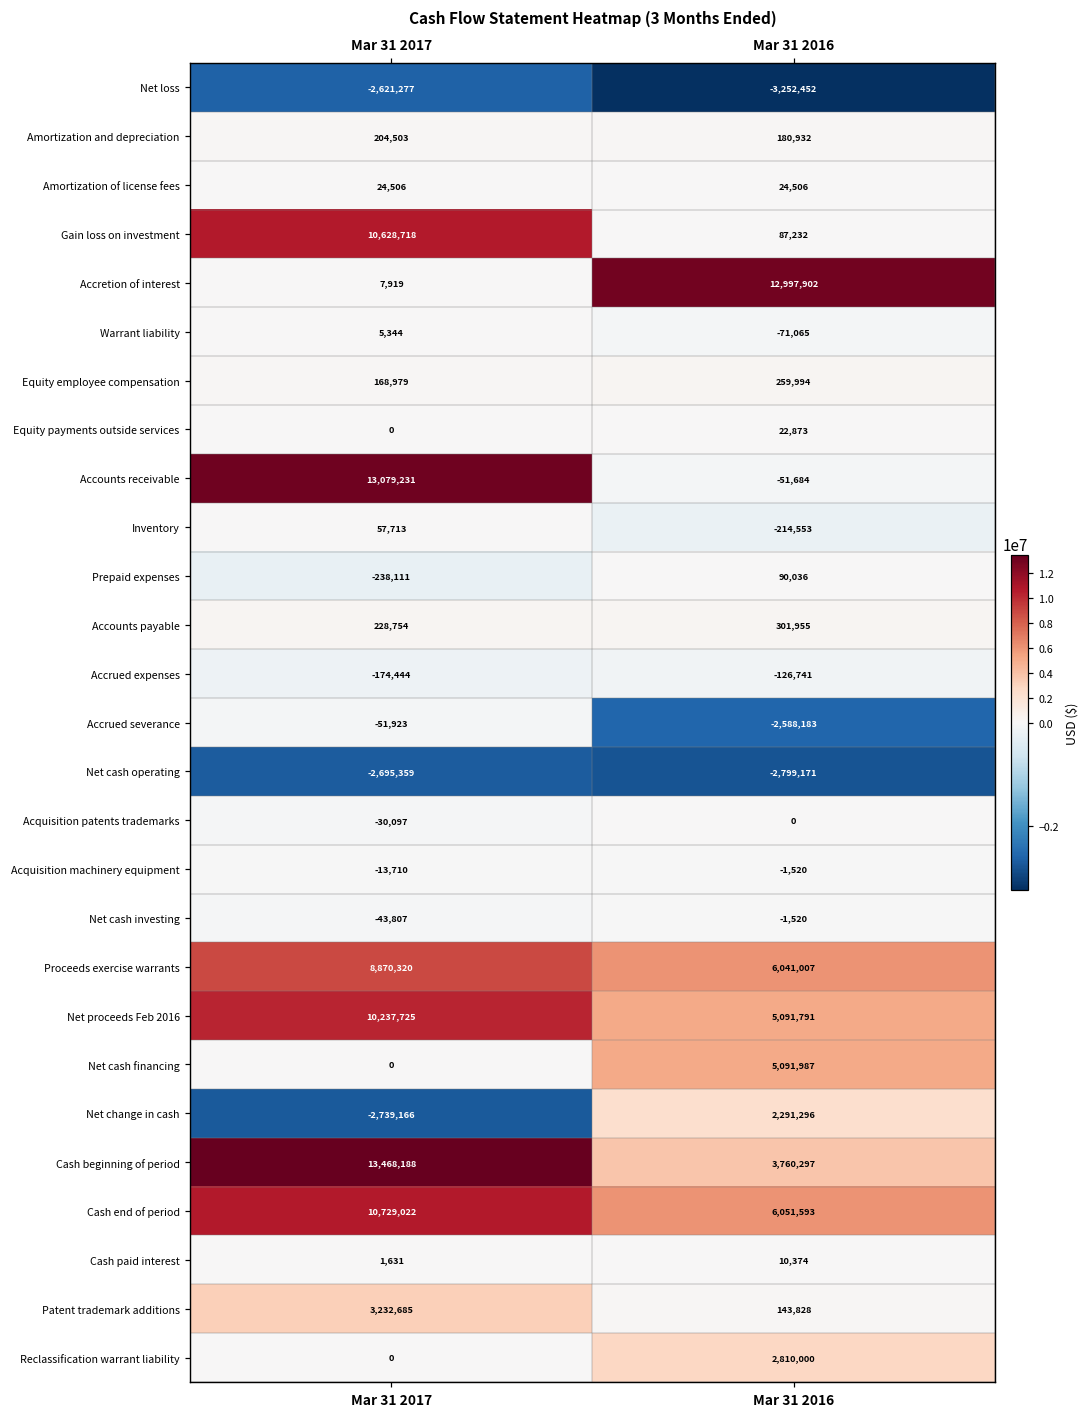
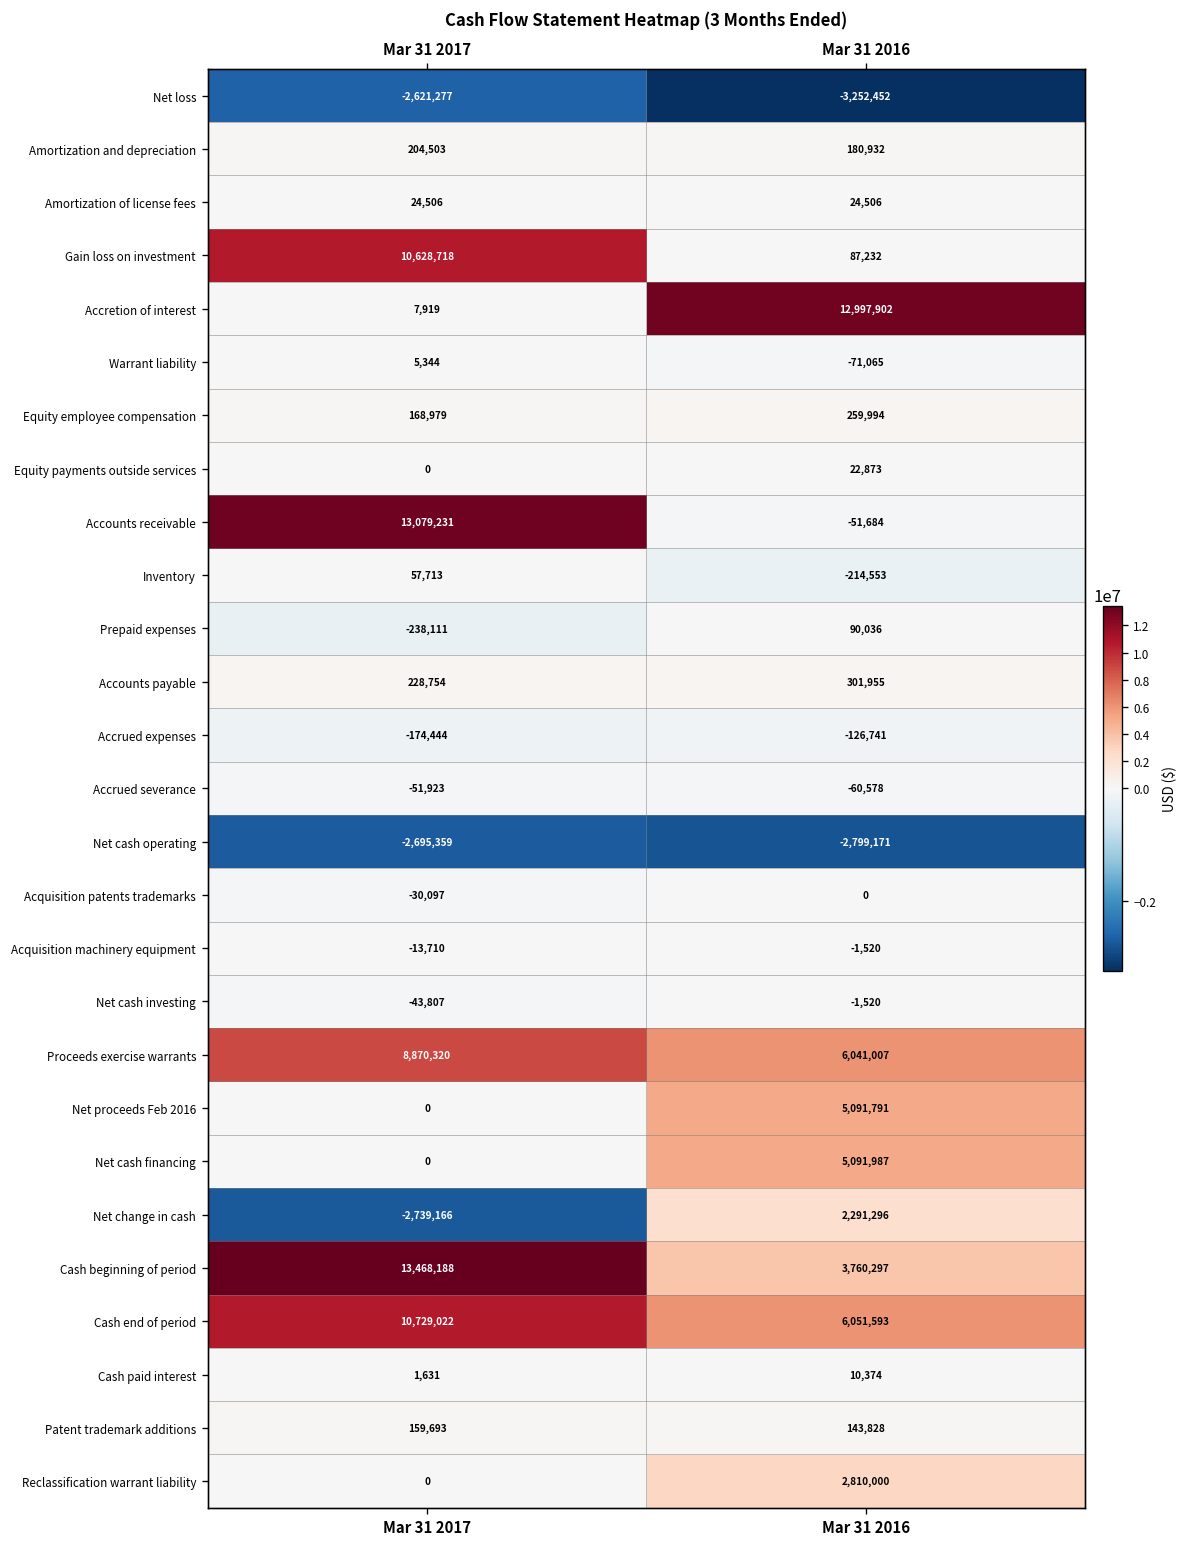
  {
    "Net loss": {
      "Mar 31 2017": "-2,621,277",
      "Mar 31 2016": "-3,252,452"
    },
    "Amortization and depreciation": {
      "Mar 31 2017": "204,503",
      "Mar 31 2016": "180,932"
    },
    "Amortization of license fees": {
      "Mar 31 2017": "24,506",
      "Mar 31 2016": "24,506"
    },
    "Gain loss on investment": {
      "Mar 31 2017": "10,628,718",
      "Mar 31 2016": "87,232"
    },
    "Accretion of interest": {
      "Mar 31 2017": "7,919",
      "Mar 31 2016": "12,997,902"
    },
    "Warrant liability": {
      "Mar 31 2017": "5,344",
      "Mar 31 2016": "-71,065"
    },
    "Equity employee compensation": {
      "Mar 31 2017": "168,979",
      "Mar 31 2016": "259,994"
    },
    "Equity payments outside services": {
      "Mar 31 2017": "0",
      "Mar 31 2016": "22,873"
    },
    "Accounts receivable": {
      "Mar 31 2017": "13,079,231",
      "Mar 31 2016": "-51,684"
    },
    "Inventory": {
      "Mar 31 2017": "57,713",
      "Mar 31 2016": "-214,553"
    },
    "Prepaid expenses": {
      "Mar 31 2017": "-238,111",
      "Mar 31 2016": "90,036"
    },
    "Accounts payable": {
      "Mar 31 2017": "228,754",
      "Mar 31 2016": "301,955"
    },
    "Accrued expenses": {
      "Mar 31 2017": "-174,444",
      "Mar 31 2016": "-126,741"
    },
    "Accrued severance": {
      "Mar 31 2017": "-51,923",
-     "Mar 31 2016": "-2,588,183"
+     "Mar 31 2016": "-60,578"
    },
    "Net cash operating": {
      "Mar 31 2017": "-2,695,359",
      "Mar 31 2016": "-2,799,171"
    },
    "Acquisition patents trademarks": {
      "Mar 31 2017": "-30,097",
      "Mar 31 2016": "0"
    },
    "Acquisition machinery equipment": {
      "Mar 31 2017": "-13,710",
      "Mar 31 2016": "-1,520"
    },
    "Net cash investing": {
      "Mar 31 2017": "-43,807",
      "Mar 31 2016": "-1,520"
    },
    "Proceeds exercise warrants": {
      "Mar 31 2017": "8,870,320",
      "Mar 31 2016": "6,041,007"
    },
    "Net proceeds Feb 2016": {
-     "Mar 31 2017": "10,237,725",
+     "Mar 31 2017": "0",
      "Mar 31 2016": "5,091,791"
    },
    "Net cash financing": {
      "Mar 31 2017": "0",
      "Mar 31 2016": "5,091,987"
    },
    "Net change in cash": {
      "Mar 31 2017": "-2,739,166",
      "Mar 31 2016": "2,291,296"
    },
    "Cash beginning of period": {
      "Mar 31 2017": "13,468,188",
      "Mar 31 2016": "3,760,297"
    },
    "Cash end of period": {
      "Mar 31 2017": "10,729,022",
      "Mar 31 2016": "6,051,593"
    },
    "Cash paid interest": {
      "Mar 31 2017": "1,631",
      "Mar 31 2016": "10,374"
    },
    "Patent trademark additions": {
-     "Mar 31 2017": "3,232,685",
+     "Mar 31 2017": "159,693",
      "Mar 31 2016": "143,828"
    },
    "Reclassification warrant liability": {
      "Mar 31 2017": "0",
      "Mar 31 2016": "2,810,000"
    }
  }
